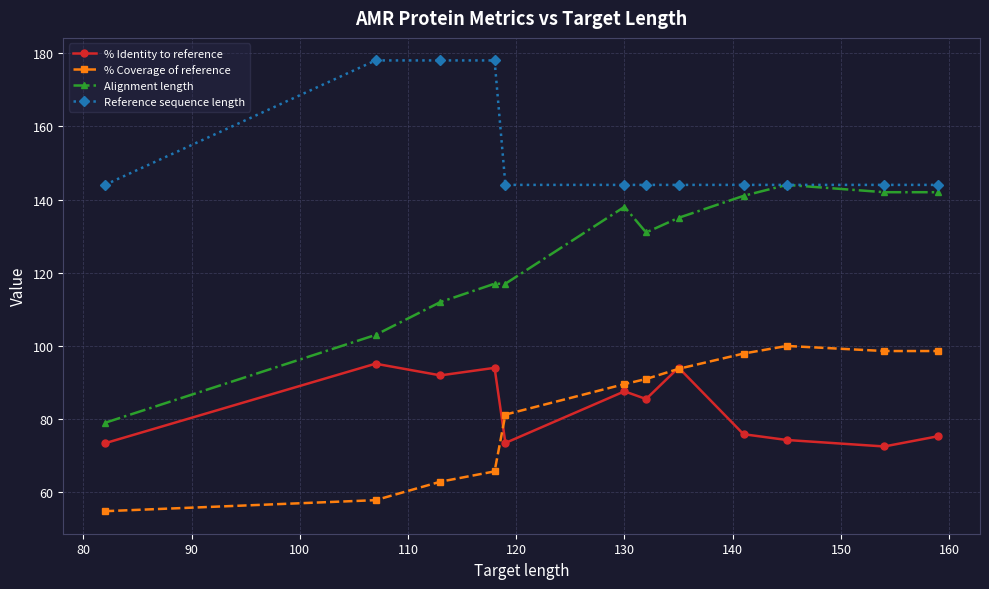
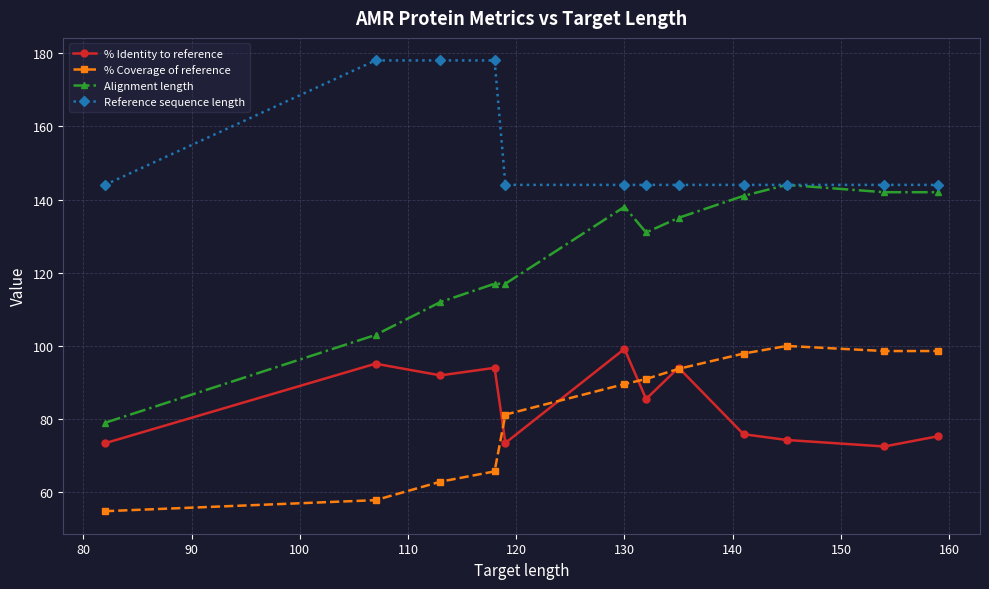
  {
    "% Identity to reference": {
-     "130": 88
+     "130": 99
    },
    "% Coverage of reference": {
      "130": 90
    },
    "Alignment length": {
      "130": 138
    },
    "Reference sequence length": {
      "130": 144
    }
  }
